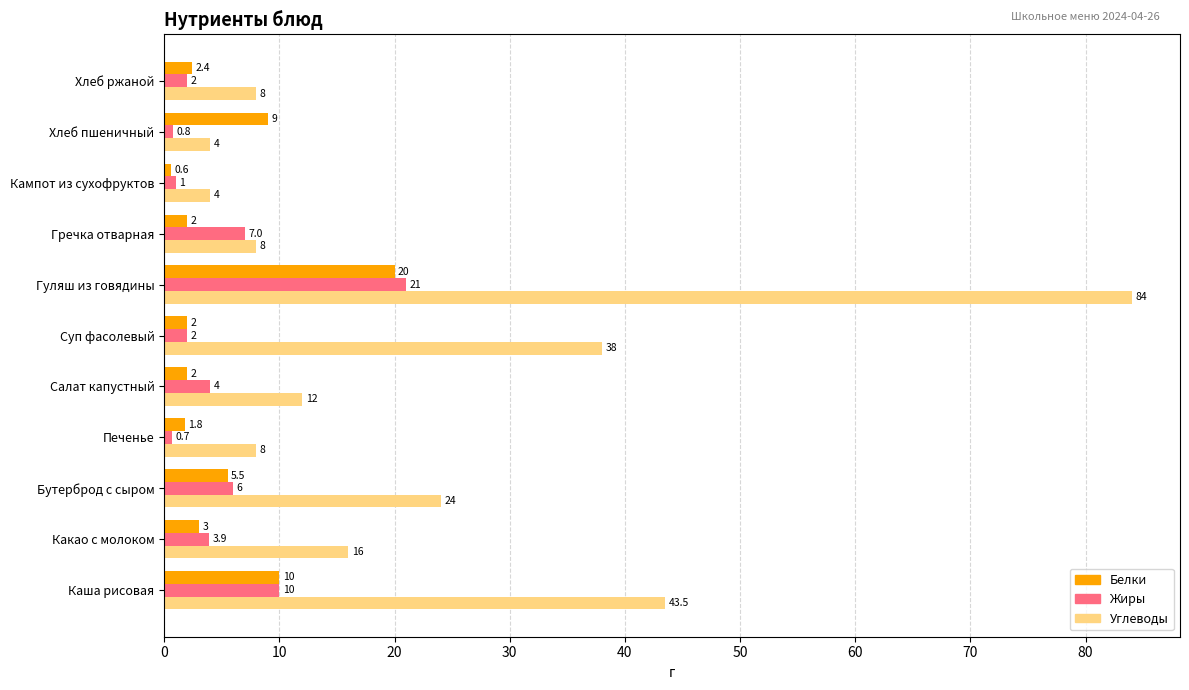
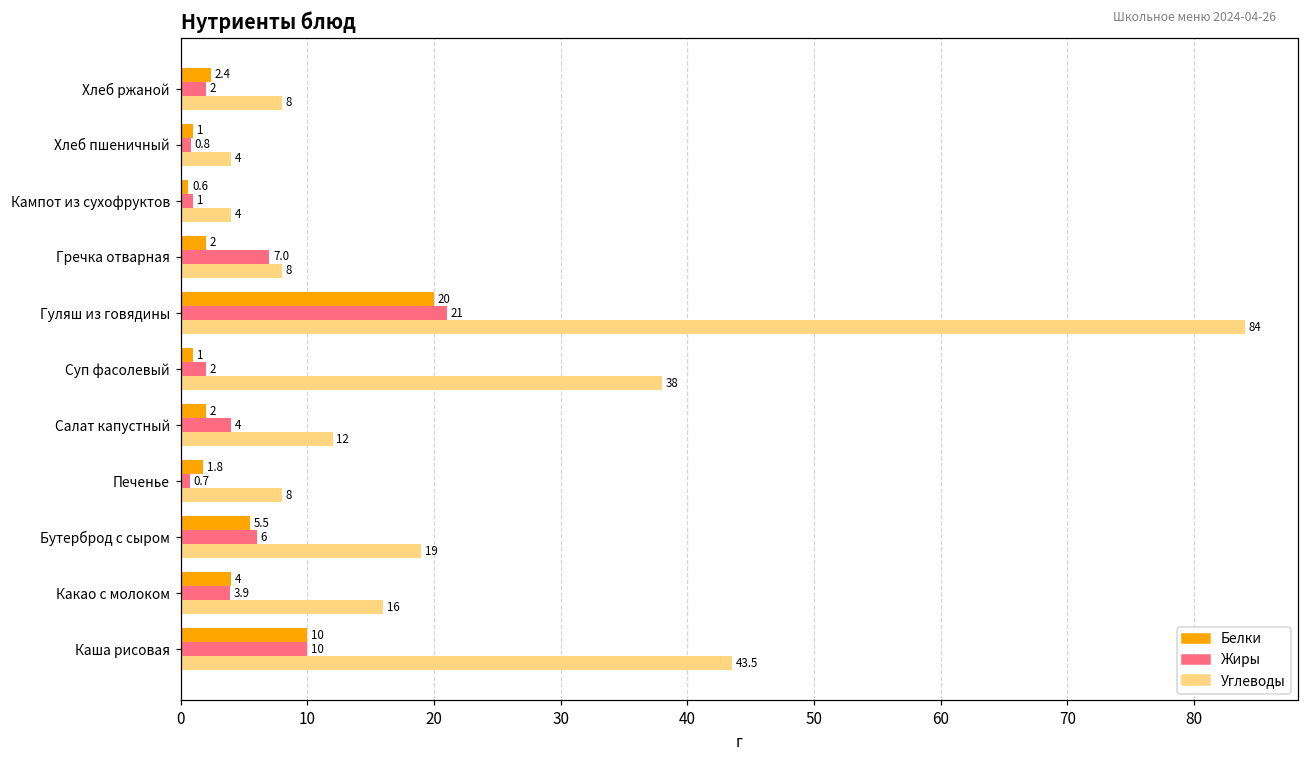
  {
    "Белки": {
      "Хлеб ржаной": 2.4,
-     "Хлеб пшеничный": 9,
+     "Хлеб пшеничный": 1,
      "Кампот из сухофруктов": 0.6,
      "Гречка отварная": 2,
      "Гуляш из говядины": 20,
-     "Суп фасолевый": 2,
+     "Суп фасолевый": 1,
      "Салат капустный": 2,
      "Печенье": 1.8,
      "Бутерброд с сыром": 5.5,
-     "Какао с молоком": 3,
+     "Какао с молоком": 4,
      "Каша рисовая": 10
    },
    "Жиры": {
      "Хлеб ржаной": 2,
      "Хлеб пшеничный": 0.8,
      "Кампот из сухофруктов": 1,
      "Гречка отварная": 7.0,
      "Гуляш из говядины": 21,
      "Суп фасолевый": 2,
      "Салат капустный": 4,
      "Печенье": 0.7,
      "Бутерброд с сыром": 6,
      "Какао с молоком": 3.9,
      "Каша рисовая": 10
    },
    "Углеводы": {
      "Хлеб ржаной": 8,
      "Хлеб пшеничный": 4,
      "Кампот из сухофруктов": 4,
      "Гречка отварная": 8,
      "Гуляш из говядины": 84,
      "Суп фасолевый": 38,
      "Салат капустный": 12,
      "Печенье": 8,
-     "Бутерброд с сыром": 24,
+     "Бутерброд с сыром": 19,
      "Какао с молоком": 16,
      "Каша рисовая": 43.5
    }
  }
